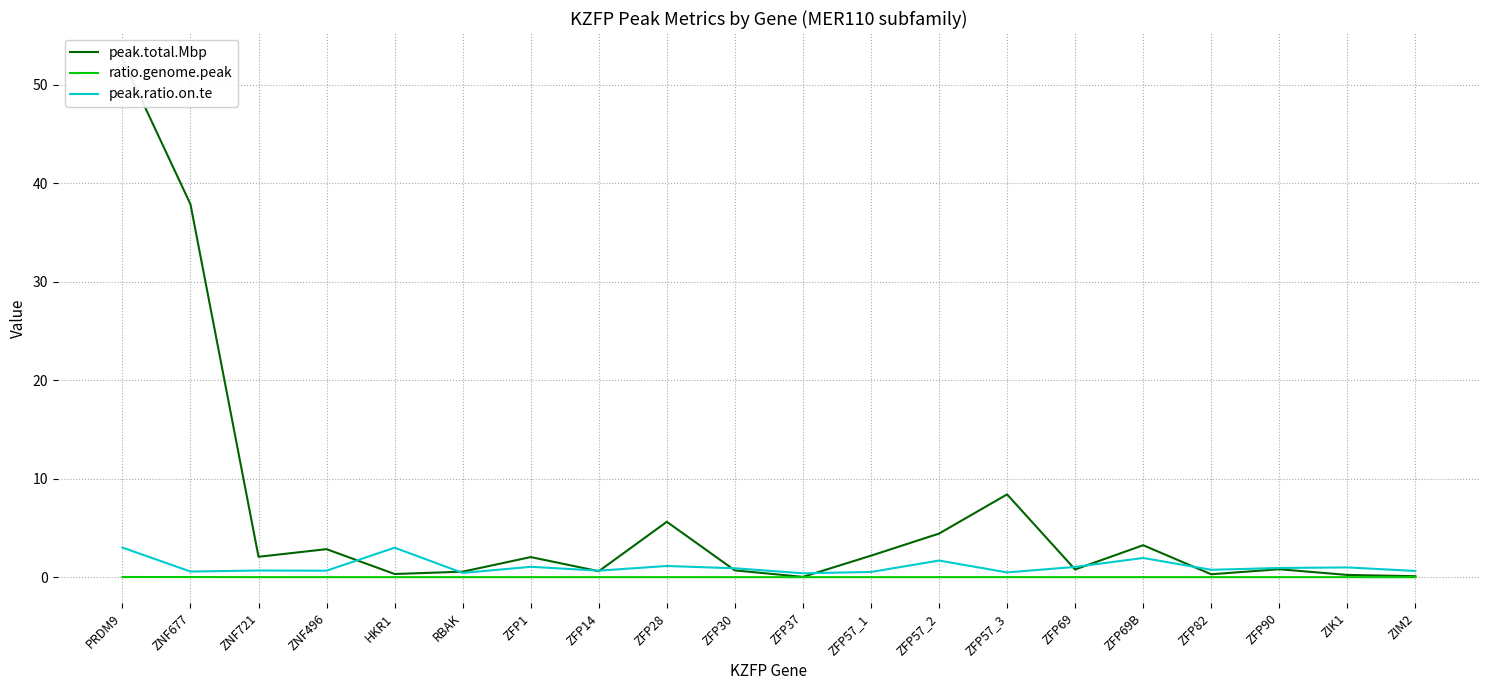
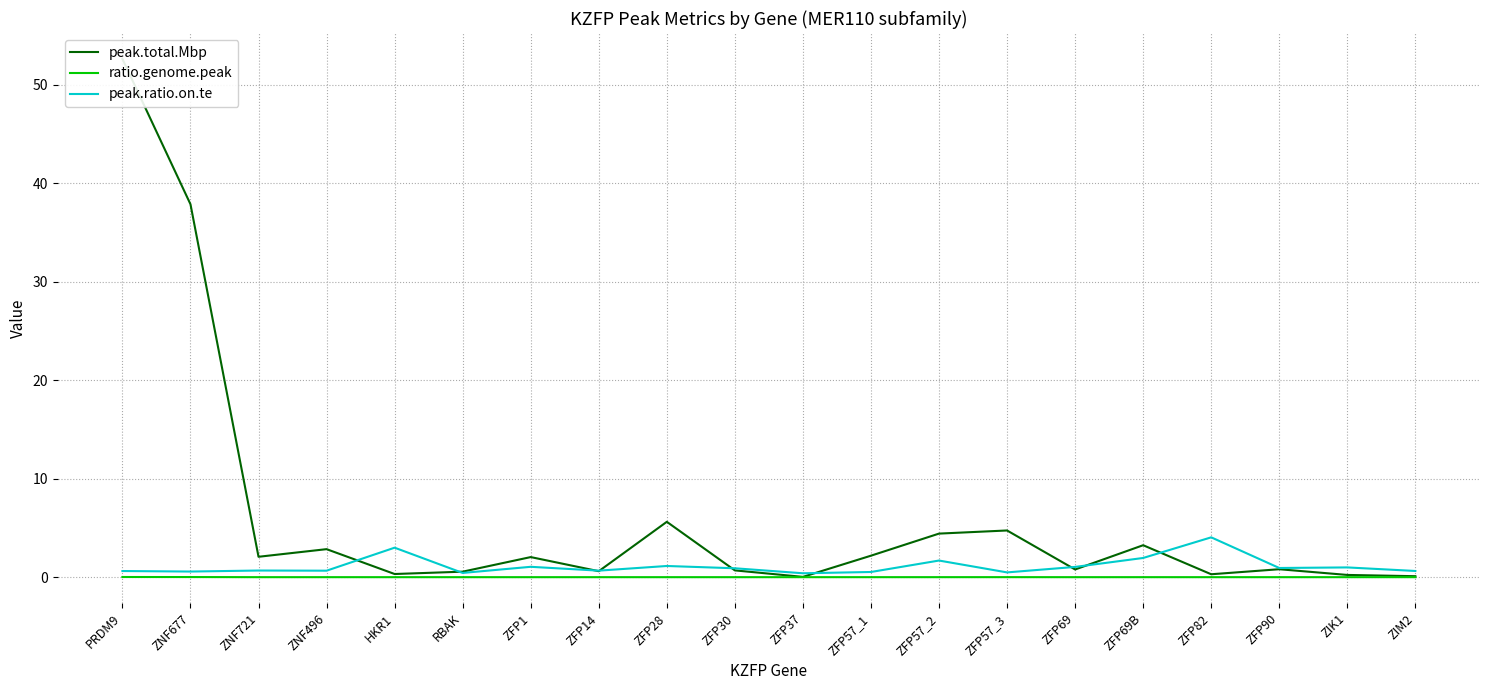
  {
    "peak.total.Mbp": {
      "ZNF677": 38,
      "ZNF721": 2,
      "ZNF496": 3,
      "HKR1": 0,
      "ZFP1": 2,
      "ZFP28": 6,
      "ZFP57_1": 2,
      "ZFP57_2": 4,
-     "ZFP57_3": 8,
+     "ZFP57_3": 5,
      "ZFP69": 1,
      "ZFP69B": 3,
      "ZFP82": 0
    },
    "ratio.genome.peak": {
      "PRDM9": 0,
      "ZNF677": 0,
      "ZNF721": 0,
      "ZNF496": 0,
      "HKR1": 0,
      "RBAK": 0,
      "ZFP1": 0,
      "ZFP14": 0,
      "ZFP28": 0,
      "ZFP30": 0,
      "ZFP57_1": 0,
      "ZFP57_2": 0,
      "ZFP57_3": 0,
      "ZFP69": 0,
      "ZFP69B": 0,
      "ZFP82": 0,
      "ZFP90": 0
    },
    "peak.ratio.on.te": {
-     "PRDM9": 3,
+     "PRDM9": 1,
      "ZNF677": 1,
      "ZNF721": 1,
      "ZNF496": 1,
      "HKR1": 3,
      "ZFP1": 1,
      "ZFP28": 1,
      "ZFP37": 0,
      "ZFP57_1": 1,
      "ZFP57_2": 2,
      "ZFP57_3": 0,
      "ZFP69": 1,
      "ZFP69B": 2,
-     "ZFP82": 1,
+     "ZFP82": 4,
      "ZIK1": 1,
      "ZIM2": 1
    }
  }
